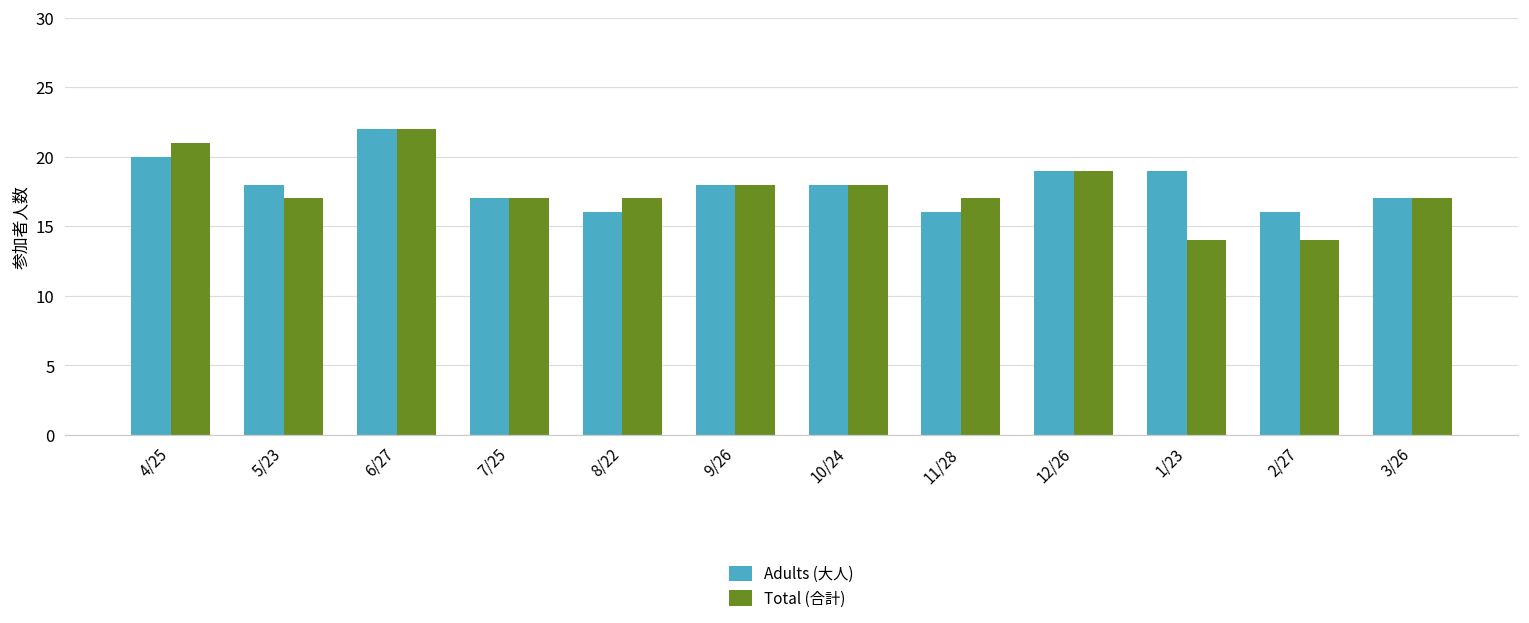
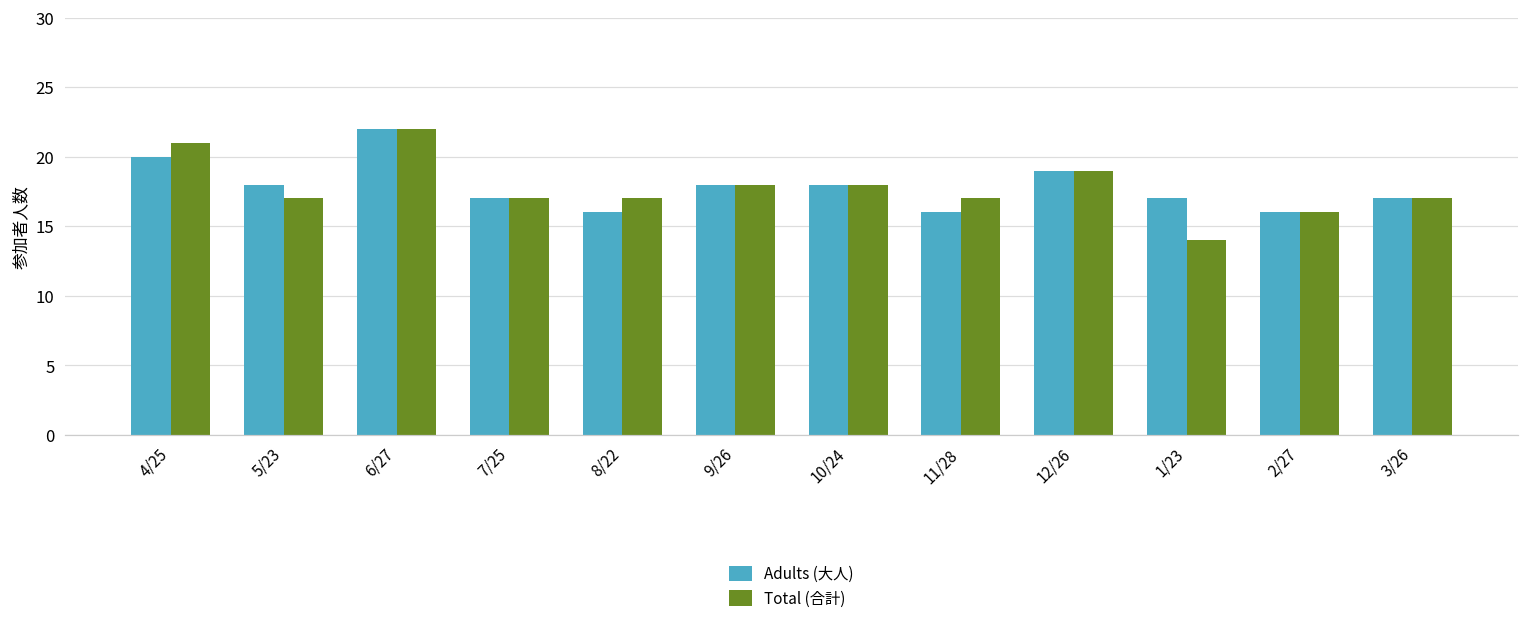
  {
    "Adults (大人)": {
      "4/25": 20,
      "5/23": 18,
      "6/27": 22,
      "7/25": 17,
      "8/22": 16,
      "9/26": 18,
      "10/24": 18,
      "11/28": 16,
      "12/26": 19,
-     "1/23": 19,
+     "1/23": 17,
      "2/27": 16,
      "3/26": 17
    },
    "Total (合計)": {
      "4/25": 21,
      "5/23": 17,
      "6/27": 22,
      "7/25": 17,
      "8/22": 17,
      "9/26": 18,
      "10/24": 18,
      "11/28": 17,
      "12/26": 19,
      "1/23": 14,
-     "2/27": 14,
+     "2/27": 16,
      "3/26": 17
    }
  }
